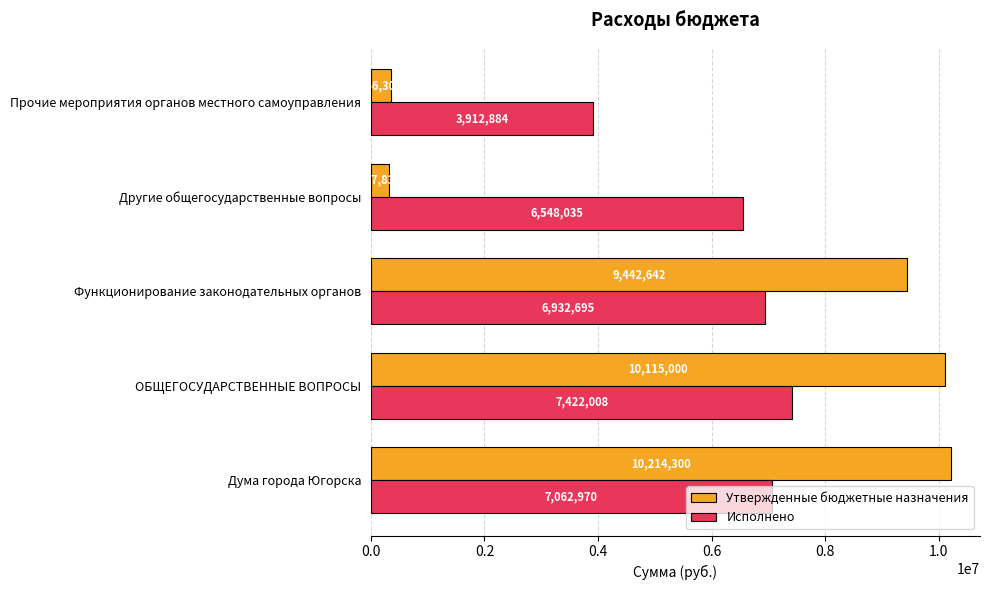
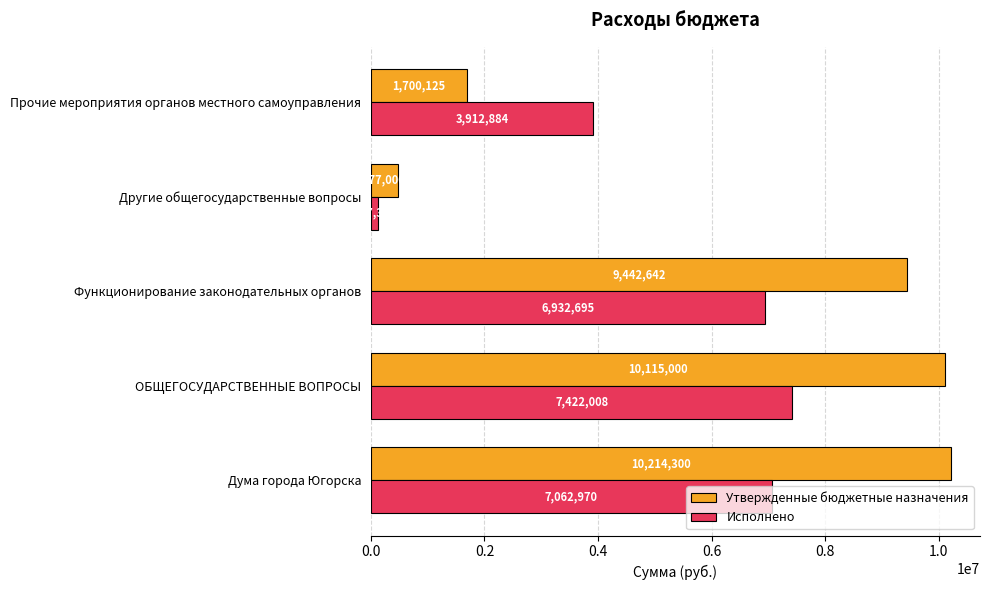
  {
    "Утвержденные бюджетные назначения": {
-     "Прочие мероприятия органов местного самоуправления": 400000,
-     "Другие общегосударственные вопросы": 300000
+     "Прочие мероприятия органов местного самоуправления": 1700000,
+     "Другие общегосударственные вопросы": 500000
    },
    "Исполнено": {
-     "Другие общегосударственные вопросы": 6500000
+     "Другие общегосударственные вопросы": 100000
    }
  }
